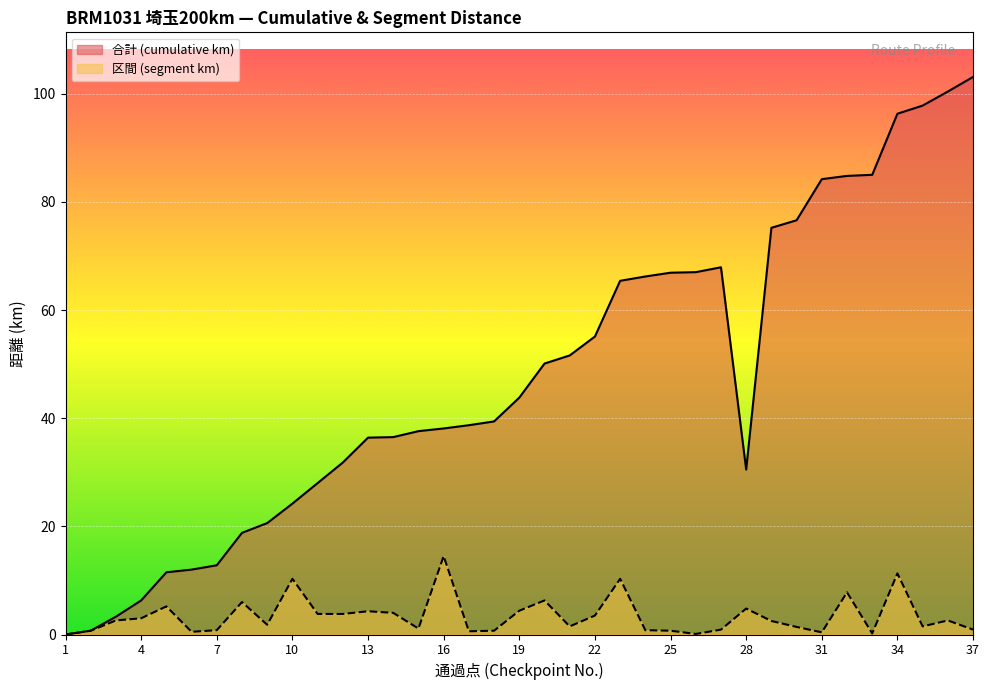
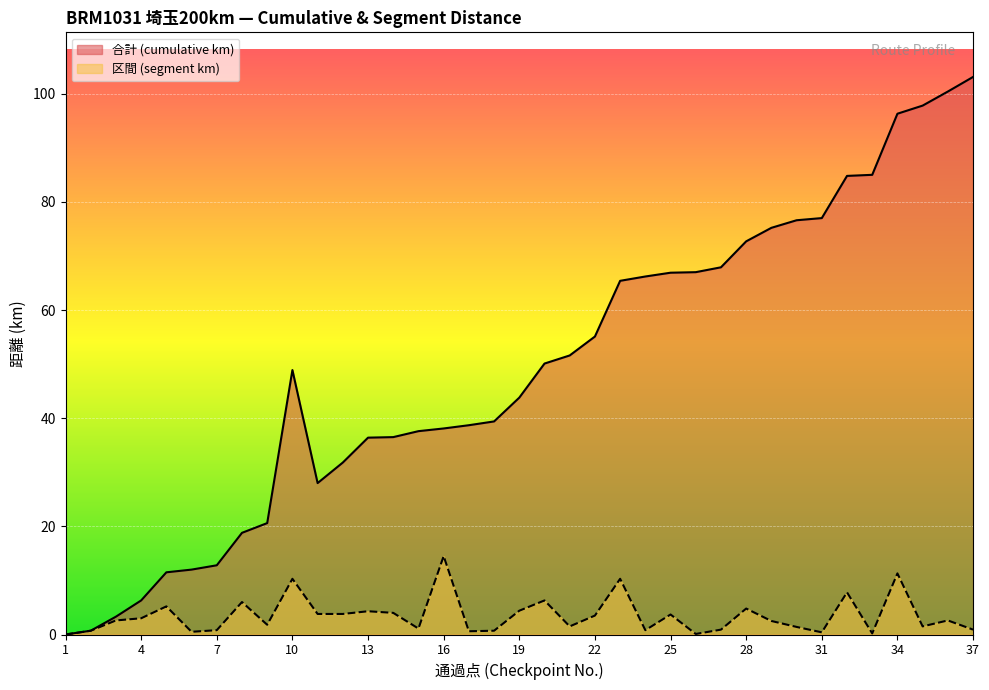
  {
    "合計 (cumulative km)": {
      "4": 6,
      "7": 13,
-     "10": 24,
+     "10": 49,
      "13": 36,
      "16": 38,
      "19": 44,
      "22": 55,
      "25": 67,
-     "28": 31,
-     "31": 84,
+     "28": 73,
+     "31": 77,
      "34": 96,
      "37": 103
    },
    "区間 (segment km)": {
      "4": 3,
      "7": 1,
      "10": 10,
      "13": 4,
      "16": 15,
      "19": 4,
      "22": 4,
-     "25": 1,
+     "25": 4,
      "28": 5,
      "31": 0,
      "34": 11,
      "37": 1
    }
  }
